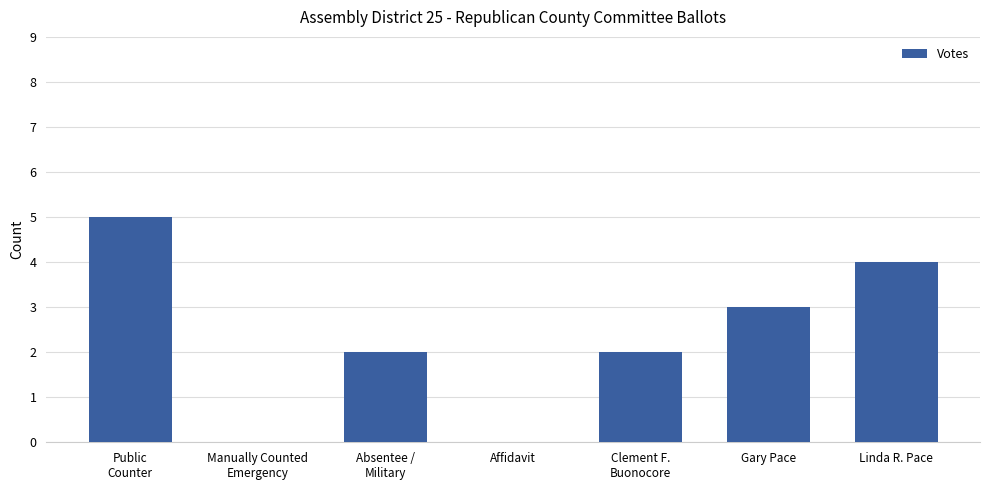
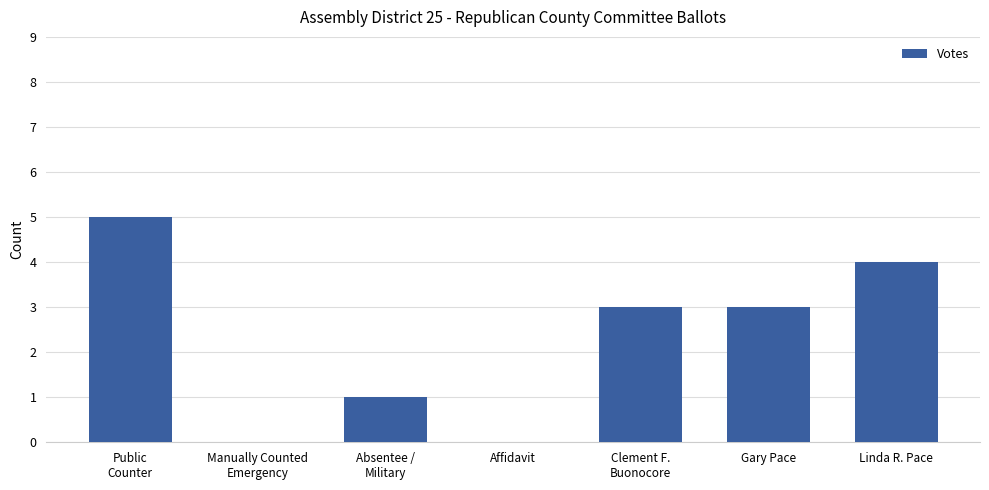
  {
    "Public Counter": 5,
    "Manually Counted Emergency": 0,
-   "Absentee / Military": 2,
+   "Absentee / Military": 1,
    "Affidavit": 0,
-   "Clement F. Buonocore": 2,
+   "Clement F. Buonocore": 3,
    "Gary Pace": 3,
    "Linda R. Pace": 4
  }
